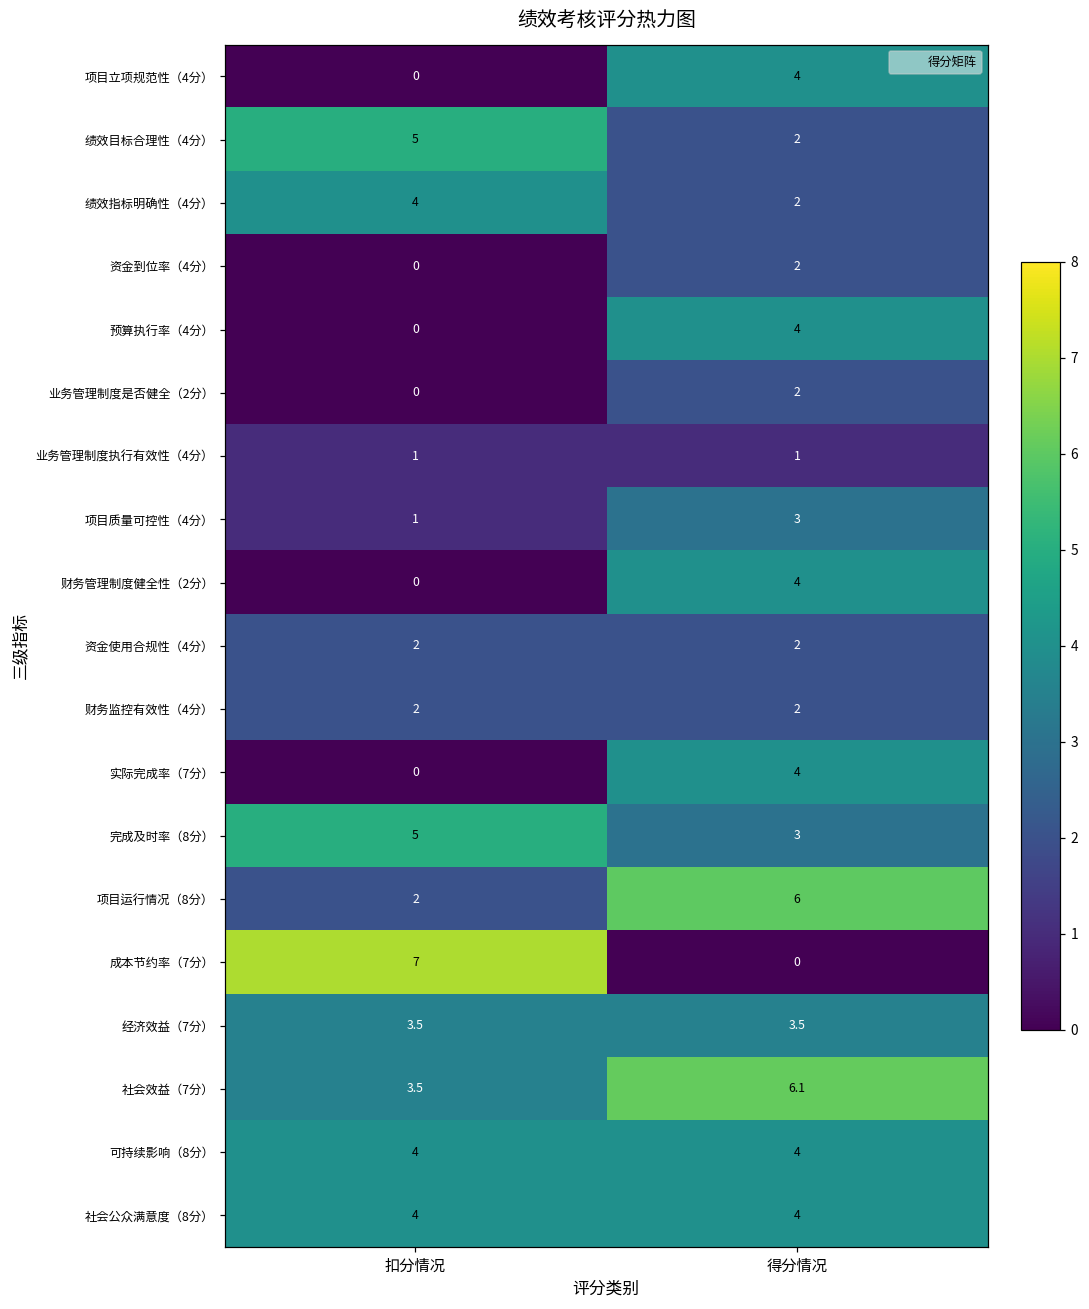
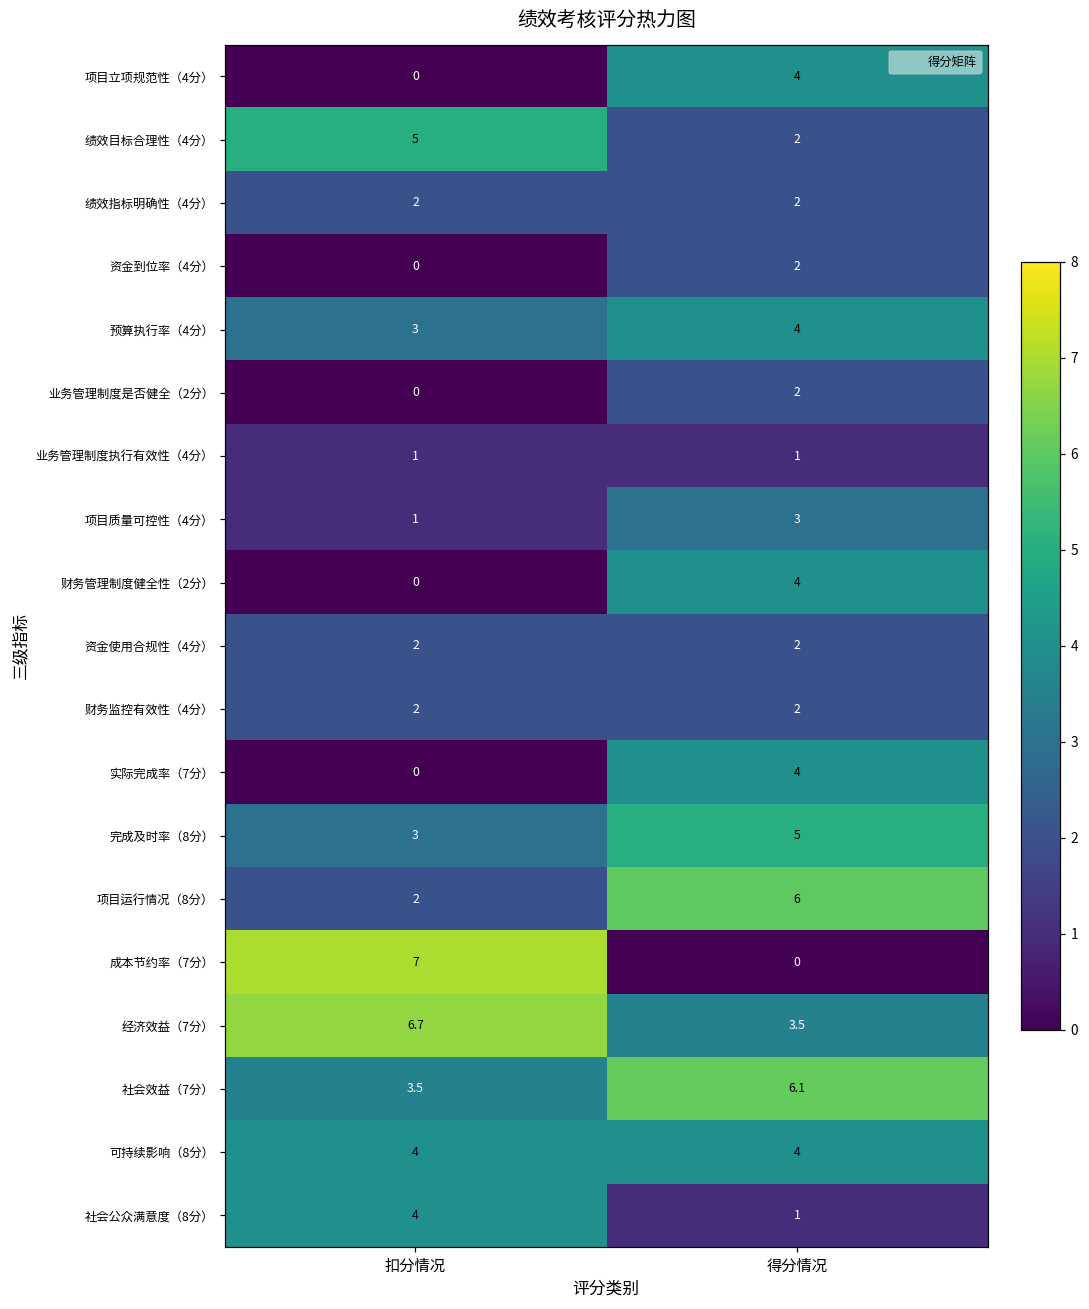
  {
    "项目立项规范性（4分）": {
      "扣分情况": 0,
      "得分情况": 4
    },
    "绩效目标合理性（4分）": {
      "扣分情况": 5,
      "得分情况": 2
    },
    "绩效指标明确性（4分）": {
-     "扣分情况": 4,
+     "扣分情况": 2,
      "得分情况": 2
    },
    "资金到位率（4分）": {
      "扣分情况": 0,
      "得分情况": 2
    },
    "预算执行率（4分）": {
-     "扣分情况": 0,
+     "扣分情况": 3,
      "得分情况": 4
    },
    "业务管理制度是否健全（2分）": {
      "扣分情况": 0,
      "得分情况": 2
    },
    "业务管理制度执行有效性（4分）": {
      "扣分情况": 1,
      "得分情况": 1
    },
    "项目质量可控性（4分）": {
      "扣分情况": 1,
      "得分情况": 3
    },
    "财务管理制度健全性（2分）": {
      "扣分情况": 0,
      "得分情况": 4
    },
    "资金使用合规性（4分）": {
      "扣分情况": 2,
      "得分情况": 2
    },
    "财务监控有效性（4分）": {
      "扣分情况": 2,
      "得分情况": 2
    },
    "实际完成率（7分）": {
      "扣分情况": 0,
      "得分情况": 4
    },
    "完成及时率（8分）": {
-     "扣分情况": 5,
-     "得分情况": 3
+     "扣分情况": 3,
+     "得分情况": 5
    },
    "项目运行情况（8分）": {
      "扣分情况": 2,
      "得分情况": 6
    },
    "成本节约率（7分）": {
      "扣分情况": 7,
      "得分情况": 0
    },
    "经济效益（7分）": {
-     "扣分情况": 3.5,
+     "扣分情况": 6.7,
      "得分情况": 3.5
    },
    "社会效益（7分）": {
      "扣分情况": 3.5,
      "得分情况": 6.1
    },
    "可持续影响（8分）": {
      "扣分情况": 4,
      "得分情况": 4
    },
    "社会公众满意度（8分）": {
      "扣分情况": 4,
-     "得分情况": 4
+     "得分情况": 1
    }
  }
